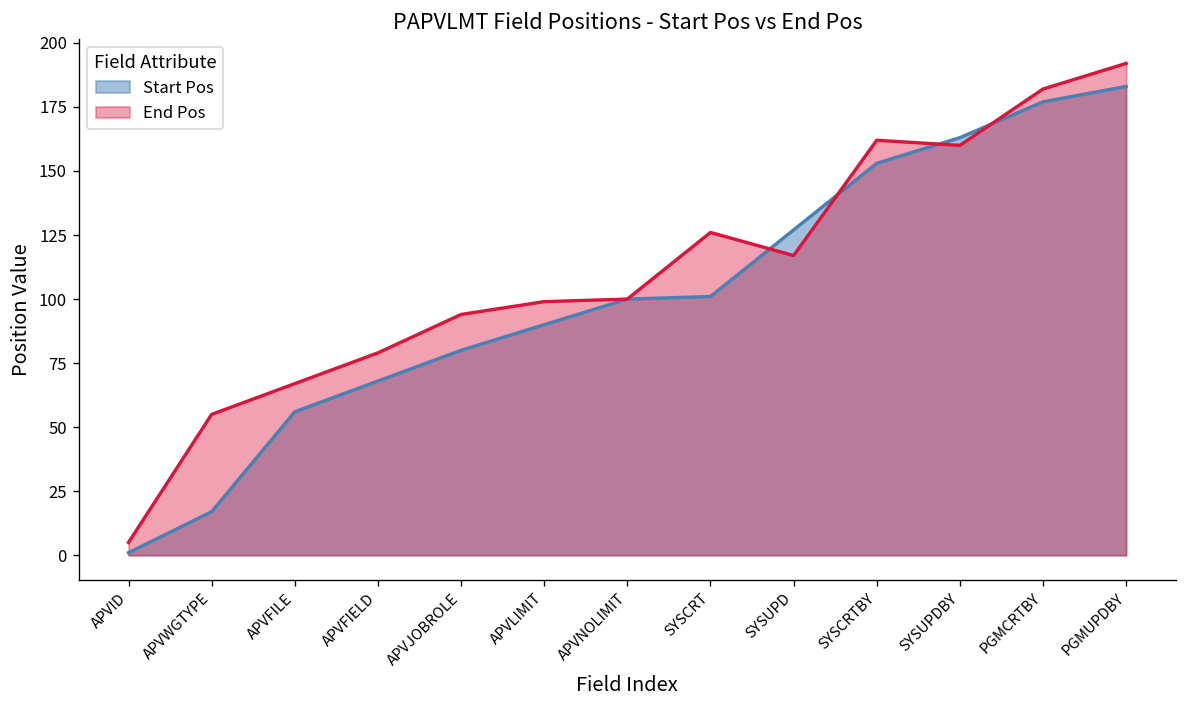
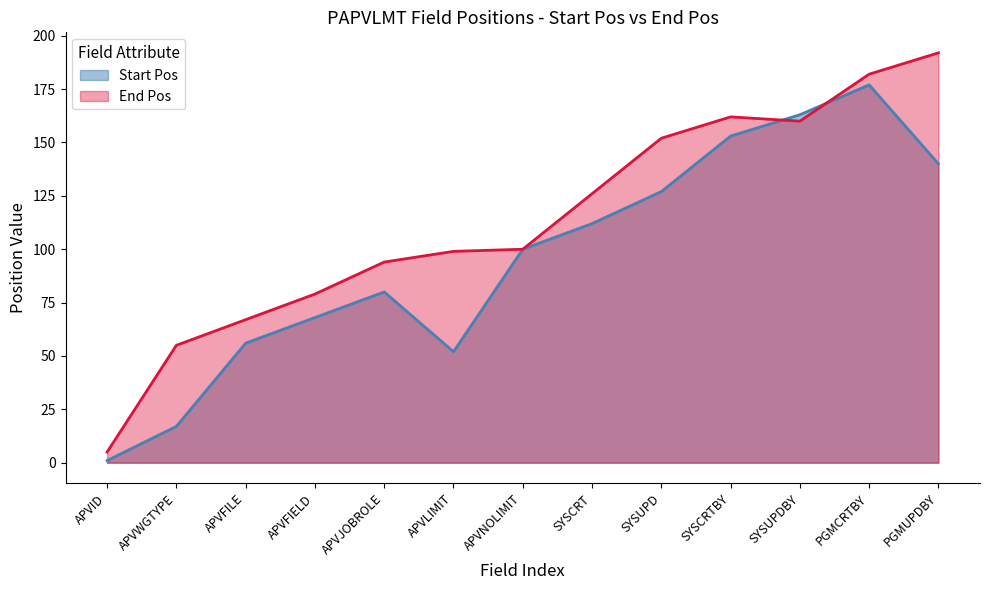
  {
    "Start Pos": {
      "APVID": 1,
      "APVWGTYPE": 17,
      "APVFILE": 56,
      "APVFIELD": 68,
      "APVJOBROLE": 80,
-     "APVLIMIT": 90,
-     "SYSCRT": 101,
+     "APVLIMIT": 52,
+     "SYSCRT": 112,
      "SYSUPD": 127,
      "SYSCRTBY": 153,
      "SYSUPDBY": 163,
      "PGMCRTBY": 177,
-     "PGMUPDBY": 183
+     "PGMUPDBY": 140
    },
    "End Pos": {
      "APVID": 5,
      "APVWGTYPE": 55,
      "APVFILE": 67,
      "APVFIELD": 79,
      "APVJOBROLE": 94,
      "APVLIMIT": 99,
      "SYSCRT": 126,
-     "SYSUPD": 117,
+     "SYSUPD": 152,
      "SYSCRTBY": 162,
      "SYSUPDBY": 160,
      "PGMCRTBY": 182,
      "PGMUPDBY": 192
    }
  }
